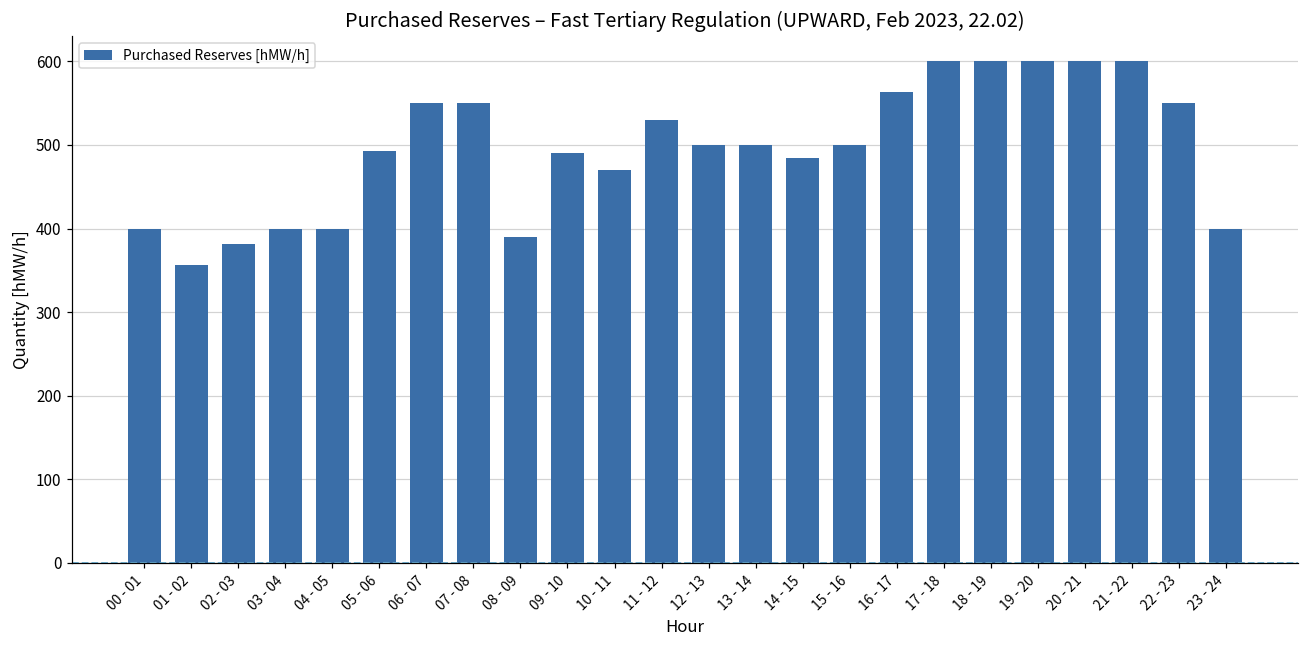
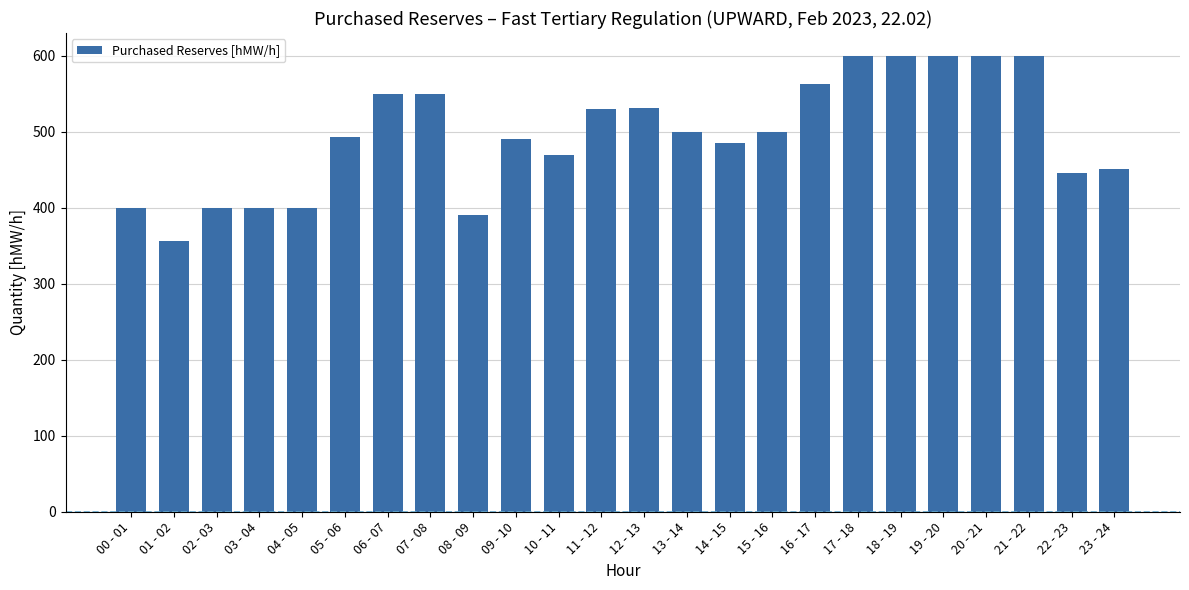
  {
    "00 - 01": 400,
    "01 - 02": 360,
-   "02 - 03": 380,
+   "02 - 03": 400,
    "03 - 04": 400,
    "04 - 05": 400,
    "05 - 06": 490,
    "06 - 07": 550,
    "07 - 08": 550,
    "08 - 09": 390,
    "09 - 10": 490,
    "10 - 11": 470,
    "11 - 12": 530,
-   "12 - 13": 500,
+   "12 - 13": 530,
    "13 - 14": 500,
    "14 - 15": 490,
    "15 - 16": 500,
    "16 - 17": 560,
    "17 - 18": 600,
    "18 - 19": 600,
    "19 - 20": 600,
    "20 - 21": 600,
    "21 - 22": 600,
-   "22 - 23": 550,
-   "23 - 24": 400
+   "22 - 23": 450,
+   "23 - 24": 450
  }
